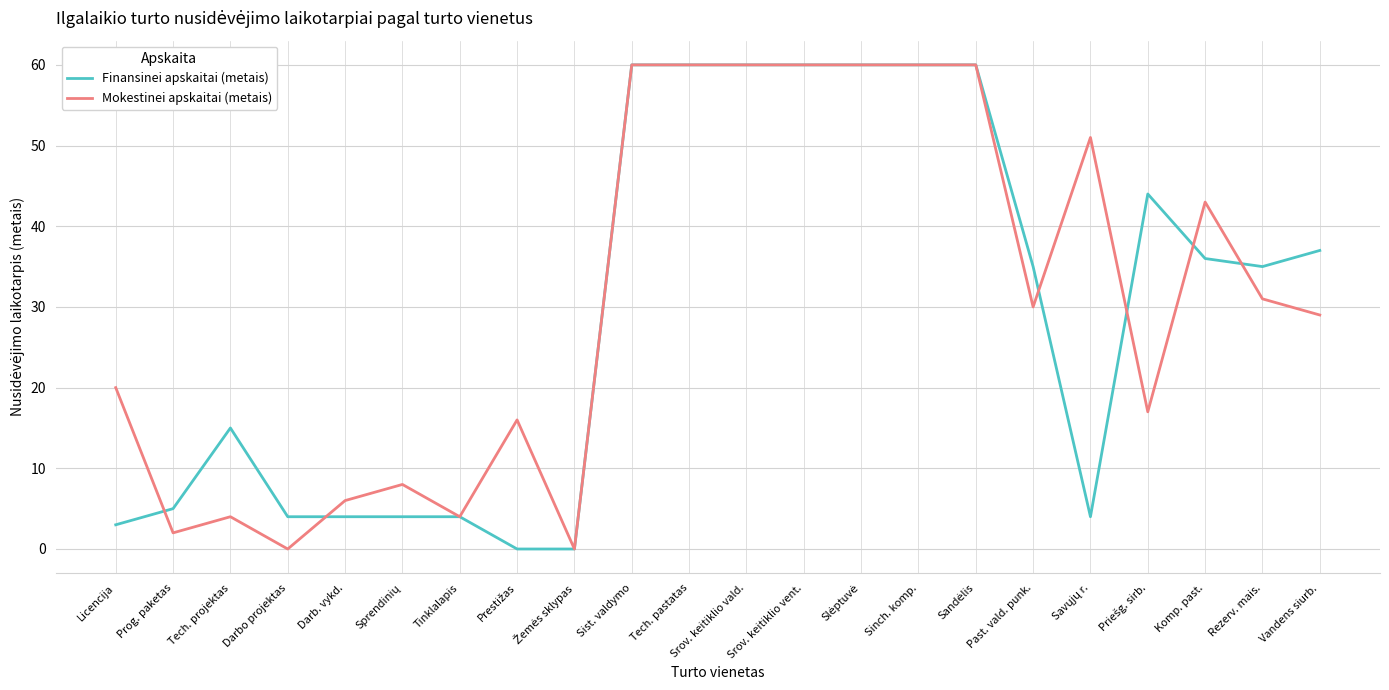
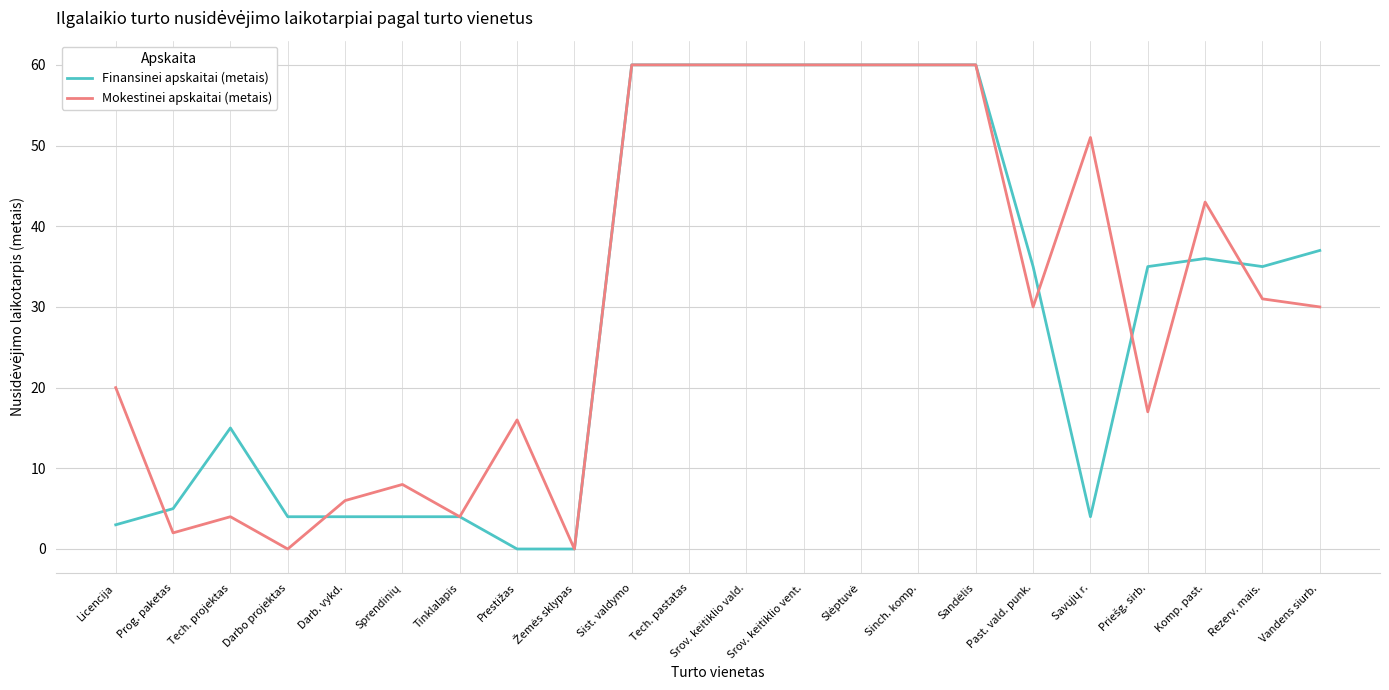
  {
    "Finansinei apskaitai (metais)": {
      "Licencija": 3,
      "Prog. paketas": 5,
      "Tech. projektas": 15,
      "Darbo projektas": 4,
      "Darb. vykd.": 4,
      "Sprendinių": 4,
      "Prestižas": 0,
      "Past. vald. punk.": 35,
      "Savųjų r.": 4,
-     "Priešg. sirb.": 44,
+     "Priešg. sirb.": 35,
      "Komp. past.": 36,
      "Rezerv. mais.": 35,
      "Vandens siurb.": 37
    },
    "Mokestinei apskaitai (metais)": {
      "Licencija": 20,
      "Prog. paketas": 2,
      "Tech. projektas": 4,
      "Darbo projektas": 0,
      "Darb. vykd.": 6,
      "Sprendinių": 8,
      "Prestižas": 16,
      "Past. vald. punk.": 30,
      "Savųjų r.": 51,
      "Priešg. sirb.": 17,
      "Komp. past.": 43,
      "Rezerv. mais.": 31,
-     "Vandens siurb.": 29
+     "Vandens siurb.": 30
    }
  }
